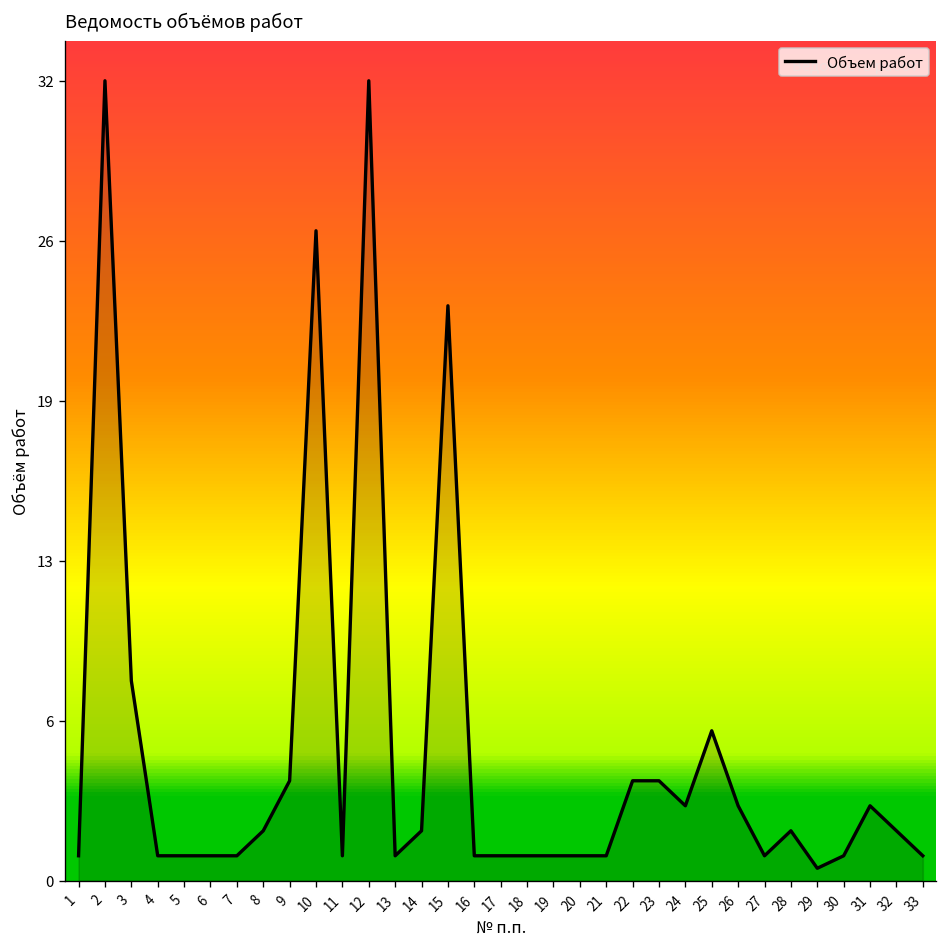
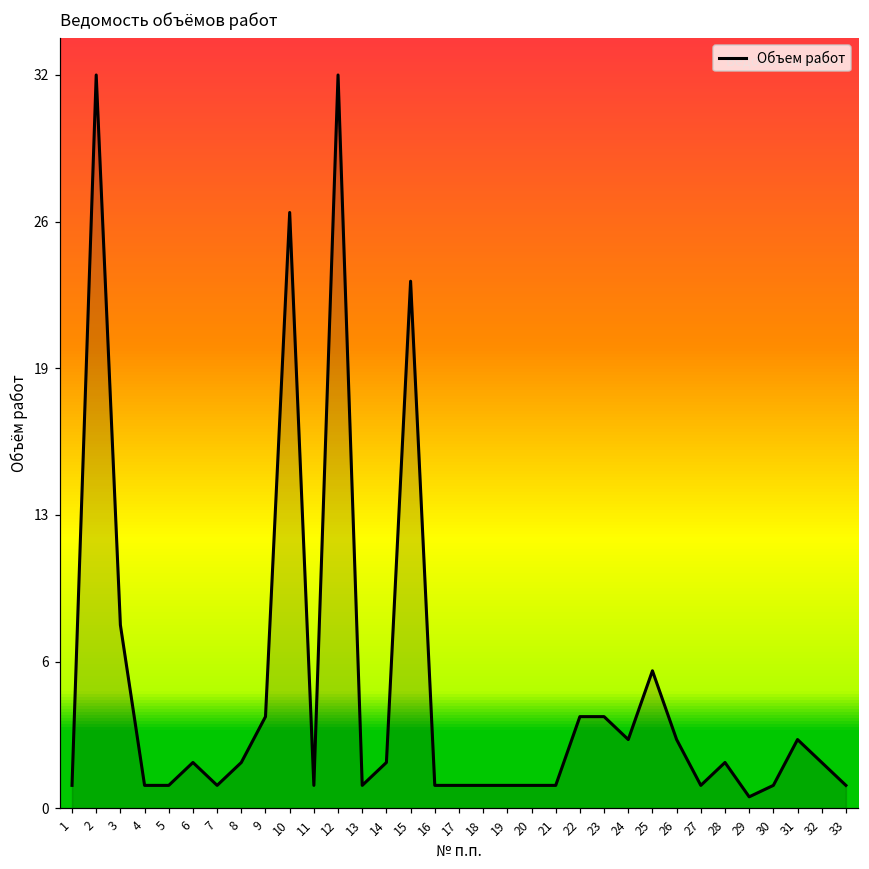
  {
    "1": 1,
    "2": 32,
    "3": 8,
    "4": 1,
    "5": 1,
-   "6": 1,
+   "6": 2,
    "7": 1,
    "8": 2,
    "9": 4,
    "10": 26,
    "11": 1,
    "12": 32,
    "13": 1,
    "14": 2,
    "15": 23,
    "16": 1,
    "17": 1,
    "18": 1,
    "19": 1,
    "20": 1,
    "21": 1,
    "22": 4,
    "23": 4,
    "24": 3,
    "25": 6,
    "26": 3,
    "27": 1,
    "28": 2,
    "29": 0.5,
    "30": 1,
    "31": 3,
    "32": 2,
    "33": 1
  }
